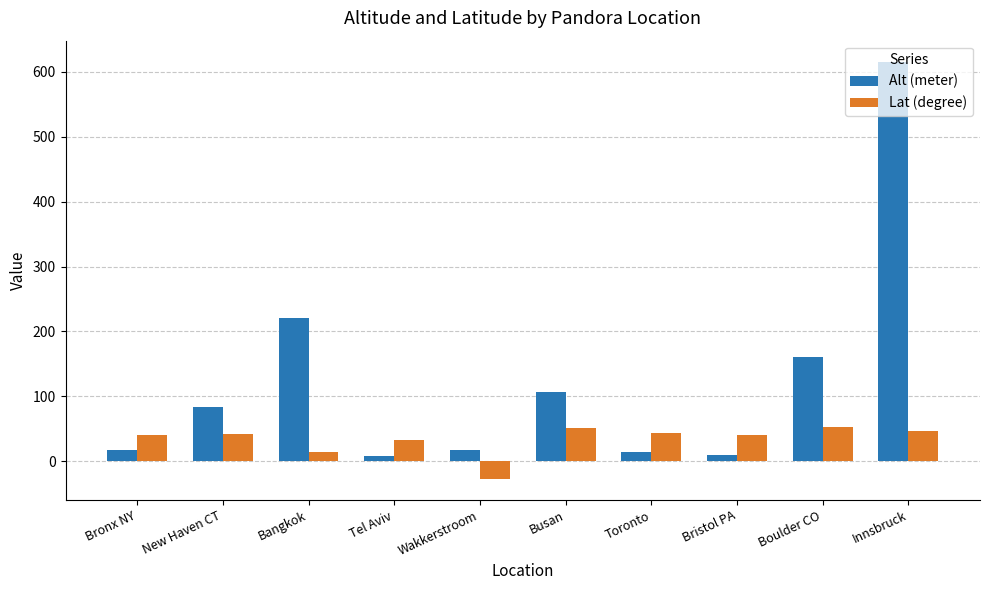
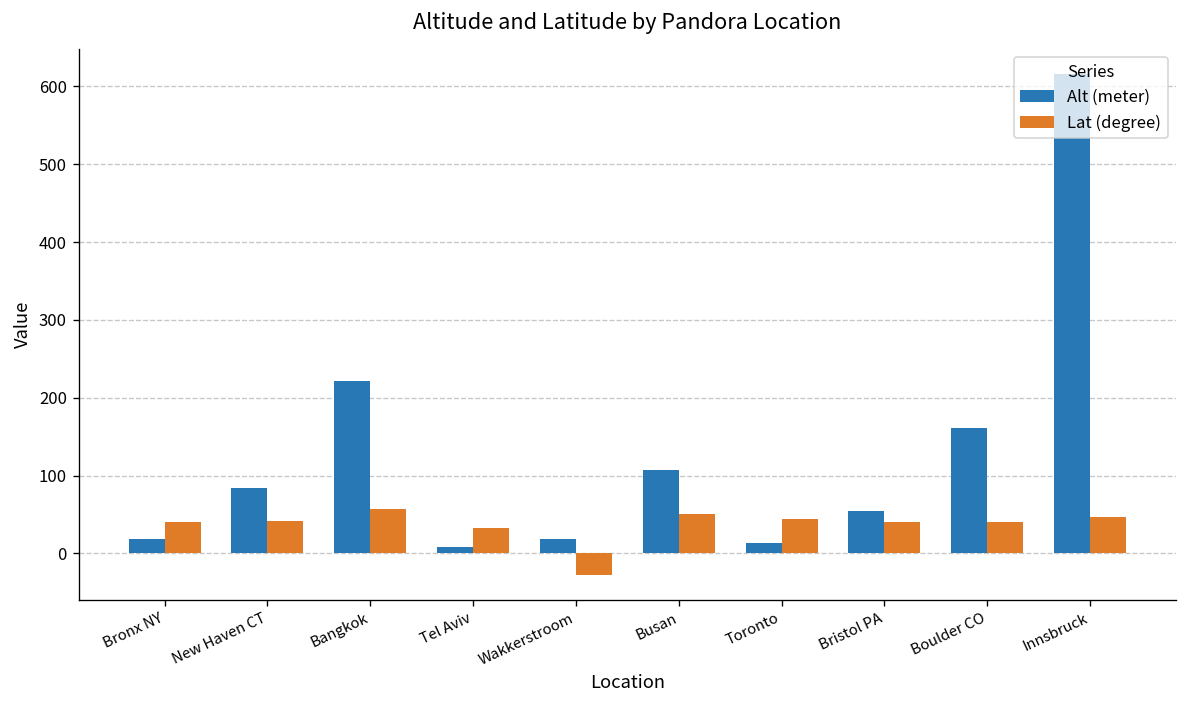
  {
    "Alt (meter)": {
      "Bronx NY": 20,
      "New Haven CT": 80,
      "Bangkok": 220,
      "Tel Aviv": 10,
      "Wakkerstroom": 20,
      "Busan": 110,
      "Toronto": 10,
-     "Bristol PA": 10,
+     "Bristol PA": 50,
      "Boulder CO": 160
    },
    "Lat (degree)": {
      "Bronx NY": 40,
      "New Haven CT": 40,
-     "Bangkok": 10,
+     "Bangkok": 60,
      "Tel Aviv": 30,
      "Wakkerstroom": -30,
      "Busan": 50,
      "Toronto": 40,
      "Bristol PA": 40,
-     "Boulder CO": 50,
+     "Boulder CO": 40,
      "Innsbruck": 50
    }
  }
